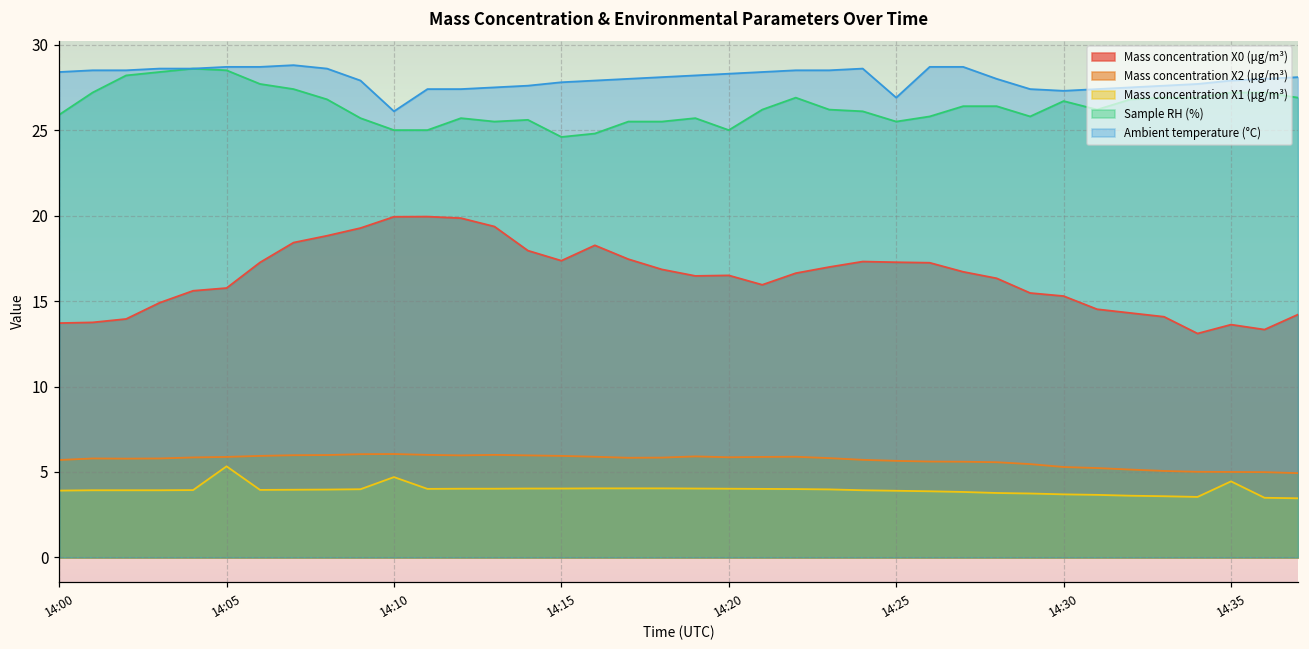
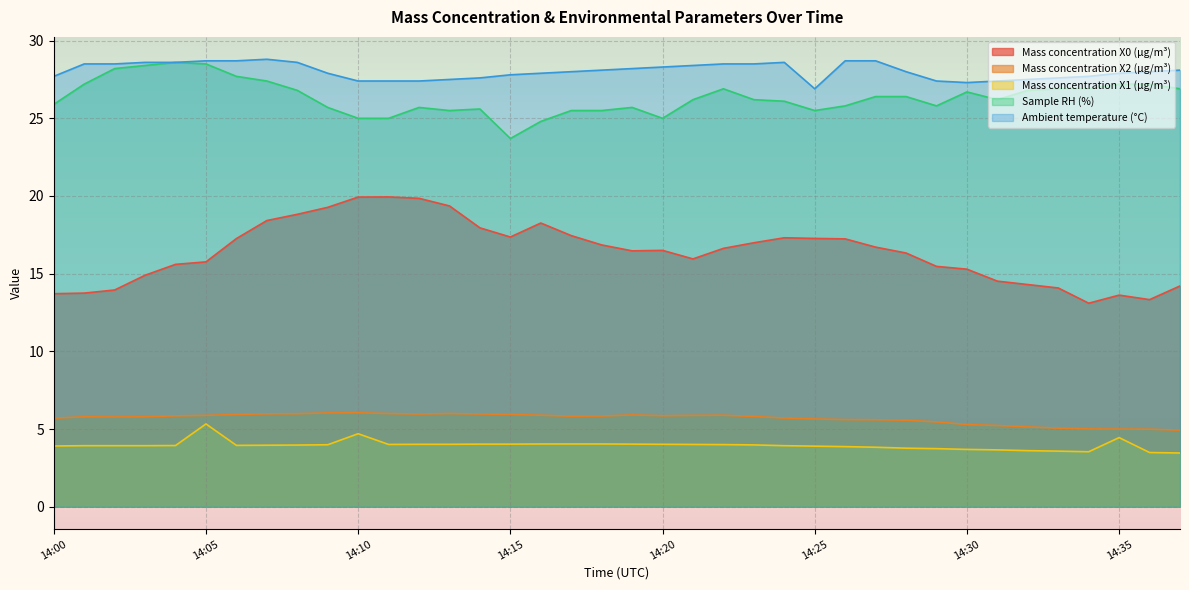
  {
    "Mass concentration X1 (μg/m³)": {
      "14:00": 3.9,
      "14:05": 5.3,
      "14:10": 4.7,
      "14:15": 4.0,
      "14:20": 4.0,
      "14:25": 3.9,
      "14:30": 3.7,
      "14:35": 4.5
    },
    "Sample RH (%)": {
      "14:00": 25.9,
      "14:05": 28.5,
      "14:10": 25.0,
-     "14:15": 24.6,
+     "14:15": 23.7,
      "14:20": 25.0,
      "14:25": 25.5,
      "14:30": 26.7
    },
    "Ambient temperature (°C)": {
-     "14:00": 28.4,
+     "14:00": 27.7,
      "14:05": 28.7,
-     "14:10": 26.1,
+     "14:10": 27.4,
      "14:15": 27.8,
      "14:20": 28.3,
      "14:25": 26.9,
      "14:30": 27.3
    }
  }
